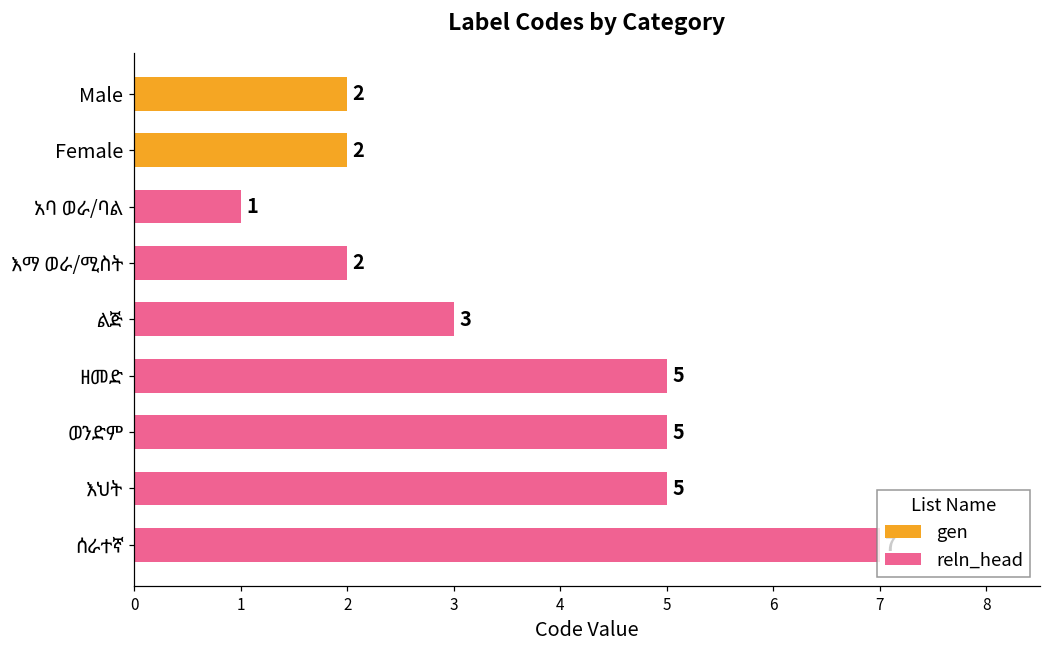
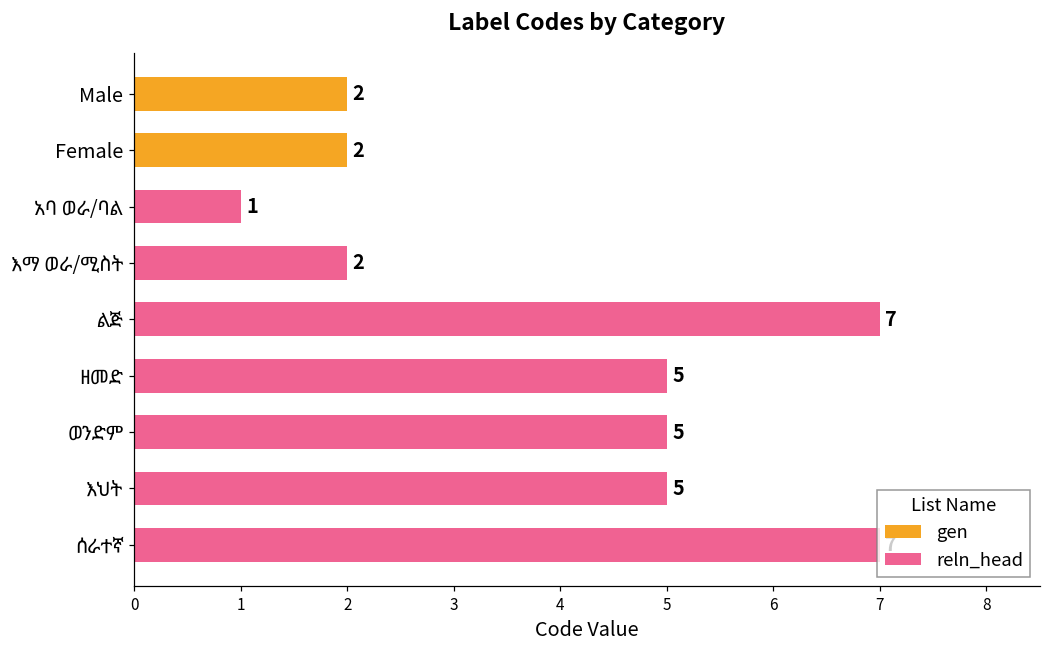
  {
    "gen": {
      "Male": 2,
      "Female": 2
    },
    "reln_head": {
      "አባ ወራ/ባል": 1,
      "እማ ወራ/ሚስት": 2,
-     "ልጅ": 3,
+     "ልጅ": 7,
      "ዘመድ": 5,
      "ወንድም": 5,
      "እህት": 5
    }
  }
